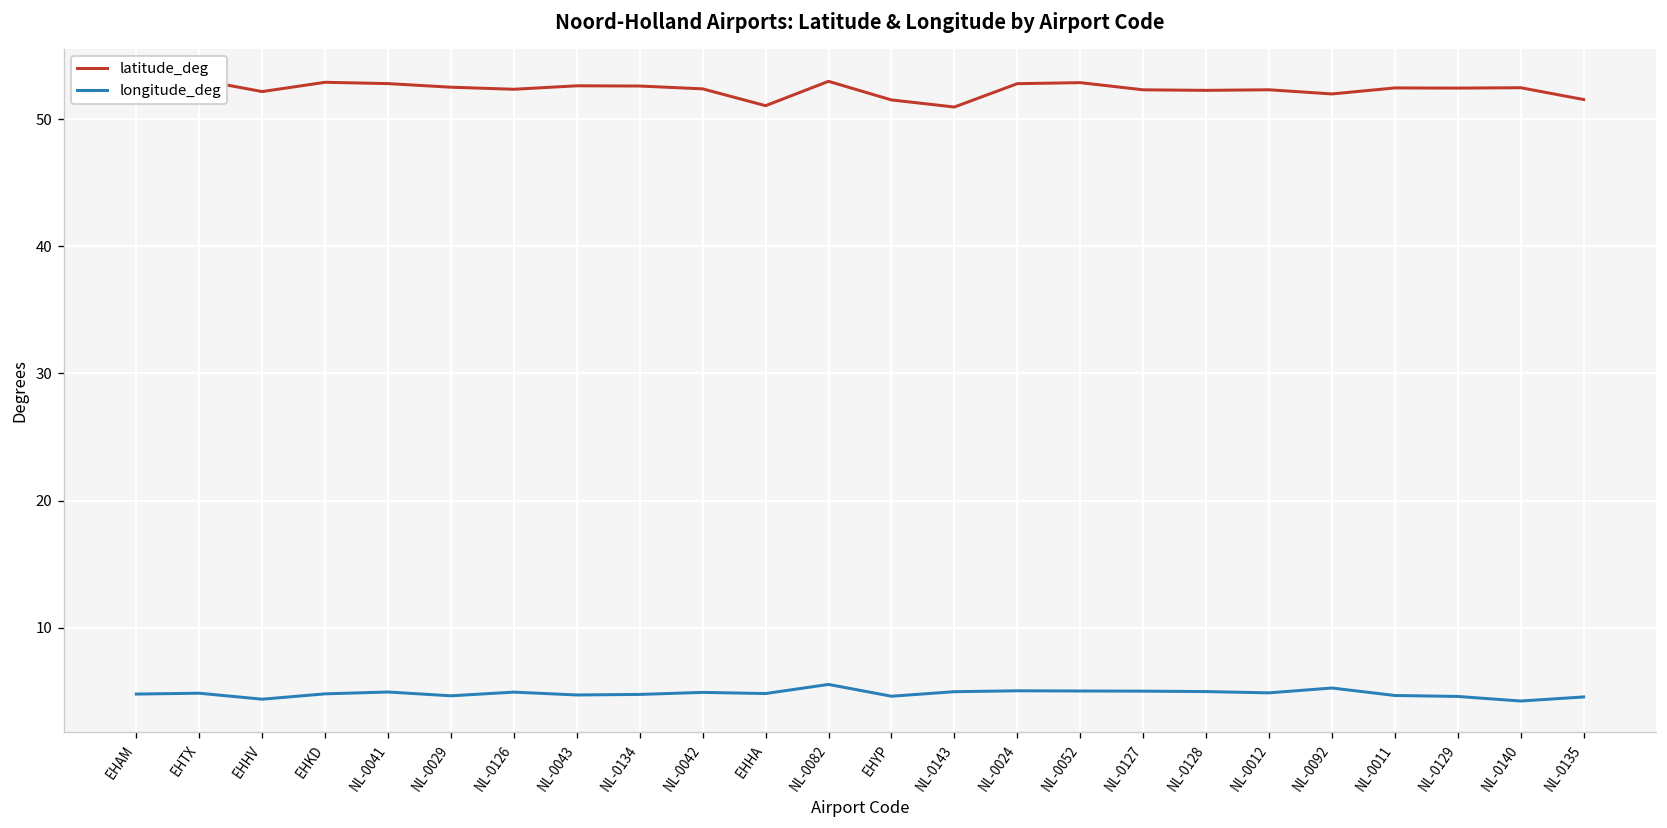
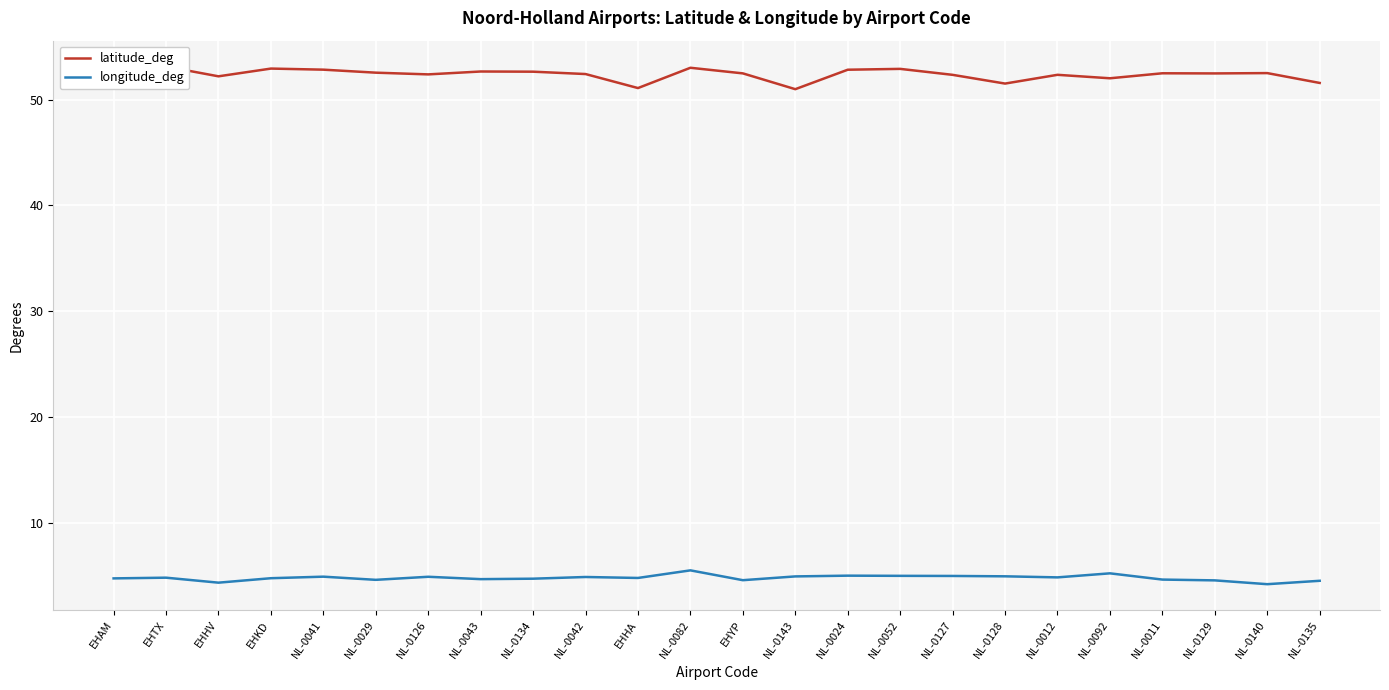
  {
    "latitude_deg": {
      "EHHV": 52.2,
      "EHKD": 52.9,
      "NL-0041": 52.8,
      "NL-0029": 52.5,
      "NL-0126": 52.4,
      "NL-0043": 52.6,
      "NL-0134": 52.6,
      "NL-0042": 52.4,
      "EHHA": 51.1,
      "NL-0082": 53.0,
-     "EHYP": 51.5,
+     "EHYP": 52.5,
      "NL-0143": 51.0,
      "NL-0024": 52.8,
      "NL-0052": 52.9,
      "NL-0127": 52.3,
-     "NL-0128": 52.3,
+     "NL-0128": 51.5,
      "NL-0012": 52.3,
      "NL-0092": 52.0,
      "NL-0011": 52.5,
      "NL-0129": 52.5,
      "NL-0140": 52.5,
      "NL-0135": 51.6
    },
    "longitude_deg": {
      "EHAM": 4.8,
      "EHTX": 4.8,
      "EHHV": 4.4,
      "EHKD": 4.8,
      "NL-0041": 4.9,
      "NL-0029": 4.6,
      "NL-0126": 4.9,
      "NL-0043": 4.7,
      "NL-0134": 4.7,
      "NL-0042": 4.9,
      "EHHA": 4.8,
      "NL-0082": 5.5,
      "EHYP": 4.6,
      "NL-0143": 5.0,
      "NL-0024": 5.0,
      "NL-0052": 5.0,
      "NL-0127": 5.0,
      "NL-0128": 5.0,
      "NL-0012": 4.9,
      "NL-0092": 5.2,
      "NL-0011": 4.7,
      "NL-0129": 4.6,
      "NL-0140": 4.2,
      "NL-0135": 4.5
    }
  }
